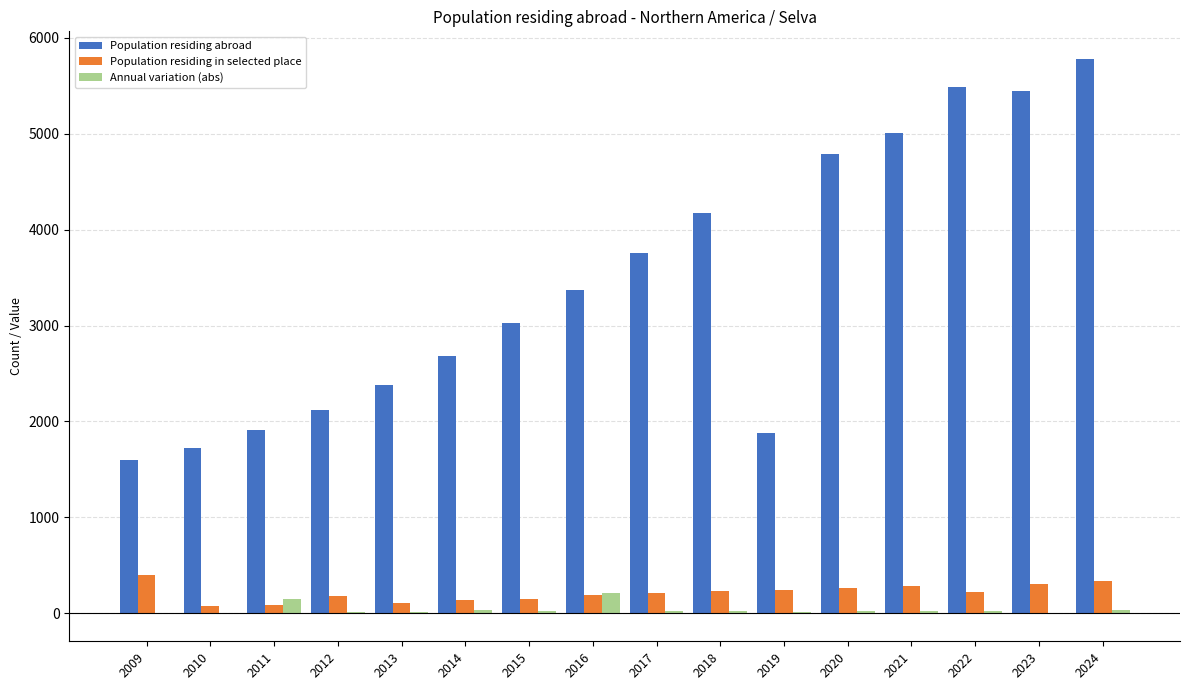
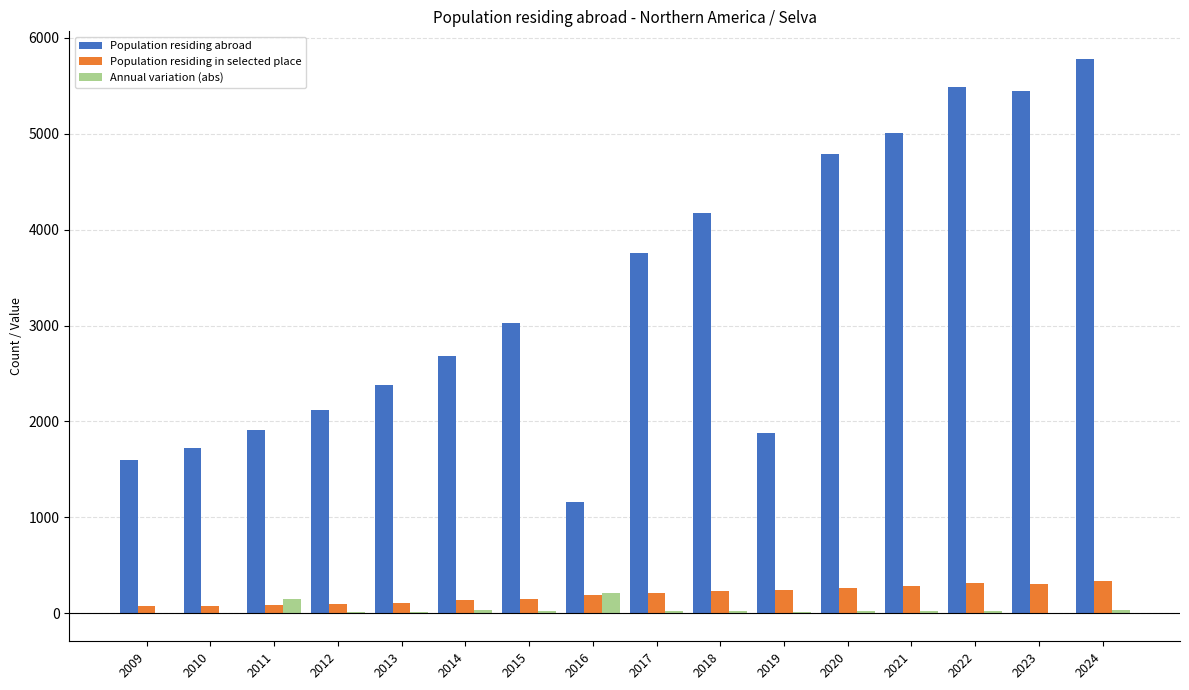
  {
    "Population residing abroad": {
      "2009": 1600,
      "2010": 1700,
      "2011": 1900,
      "2012": 2100,
      "2013": 2400,
      "2014": 2700,
      "2015": 3000,
-     "2016": 3400,
+     "2016": 1200,
      "2017": 3800,
      "2018": 4200,
      "2019": 1900,
      "2020": 4800,
      "2021": 5000,
      "2022": 5500,
      "2023": 5400,
      "2024": 5800
    },
    "Population residing in selected place": {
-     "2009": 400,
+     "2009": 100,
      "2010": 100,
      "2011": 100,
-     "2012": 200,
+     "2012": 100,
      "2013": 100,
      "2014": 100,
      "2015": 200,
      "2016": 200,
      "2017": 200,
      "2018": 200,
      "2019": 200,
      "2020": 300,
      "2021": 300,
-     "2022": 200,
+     "2022": 300,
      "2023": 300,
      "2024": 300
    },
    "Annual variation (abs)": {
      "2009": 0,
      "2011": 200,
      "2014": 0,
      "2016": 200,
      "2024": 0
    }
  }
